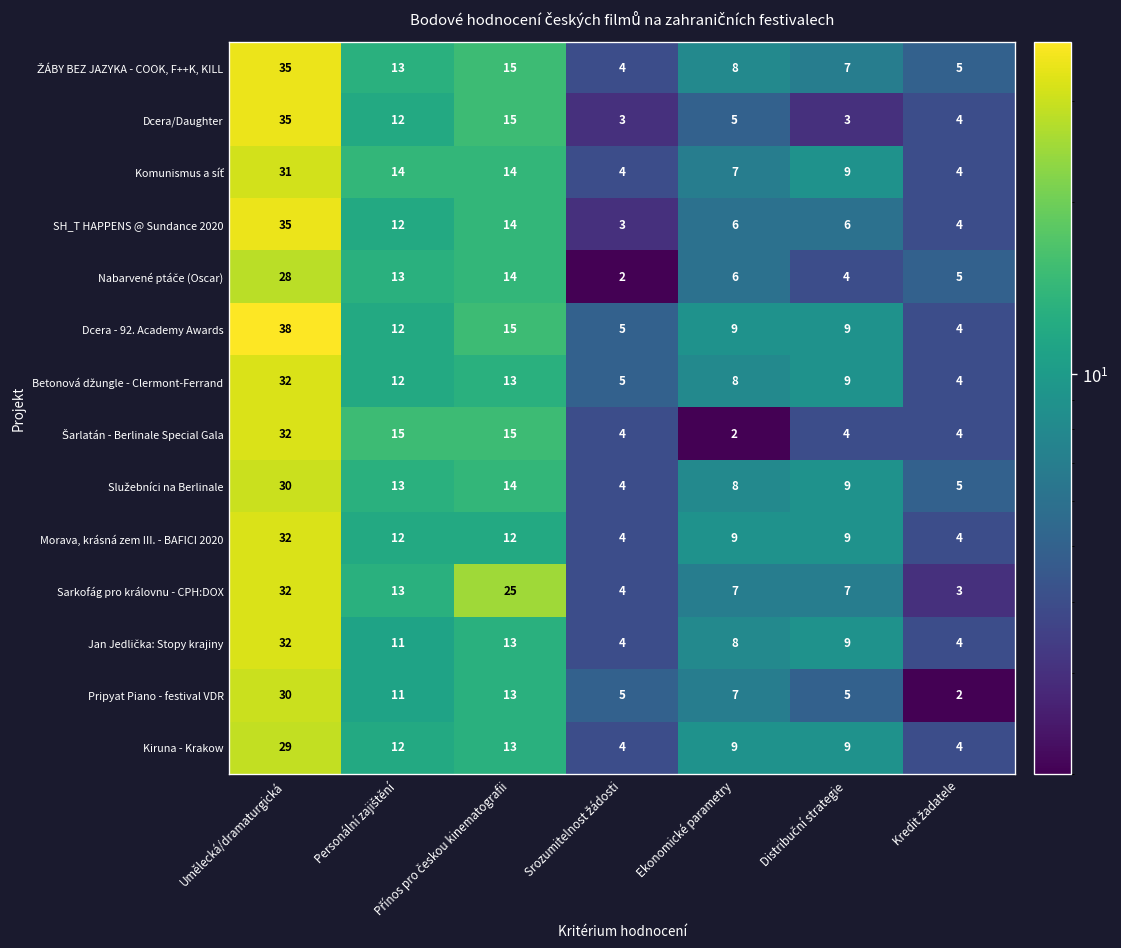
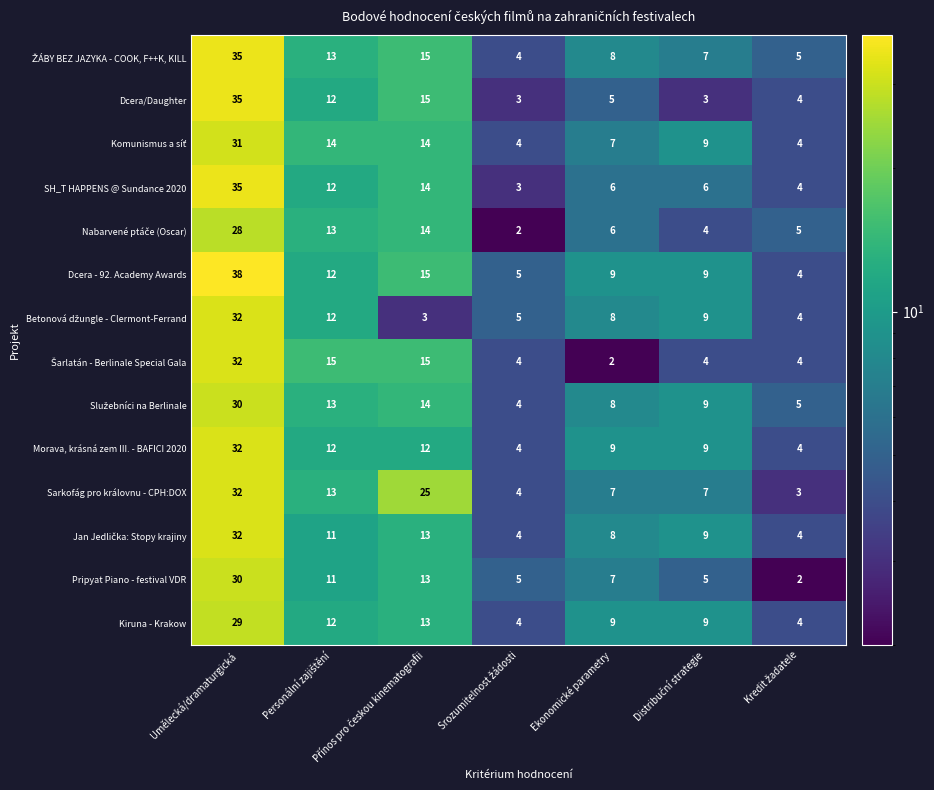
  {
    "ŽÁBY BEZ JAZYKA - COOK, F++K, KILL": {
      "Umělecká/dramaturgická": 35,
      "Personální zajištění": 13,
      "Přínos pro českou kinematografii": 15,
      "Srozumitelnost žádosti": 4,
      "Ekonomické parametry": 8,
      "Distribuční strategie": 7,
      "Kredit žadatele": 5
    },
    "Dcera/Daughter": {
      "Umělecká/dramaturgická": 35,
      "Personální zajištění": 12,
      "Přínos pro českou kinematografii": 15,
      "Srozumitelnost žádosti": 3,
      "Ekonomické parametry": 5,
      "Distribuční strategie": 3,
      "Kredit žadatele": 4
    },
    "Komunismus a síť": {
      "Umělecká/dramaturgická": 31,
      "Personální zajištění": 14,
      "Přínos pro českou kinematografii": 14,
      "Srozumitelnost žádosti": 4,
      "Ekonomické parametry": 7,
      "Distribuční strategie": 9,
      "Kredit žadatele": 4
    },
    "SH_T HAPPENS @ Sundance 2020": {
      "Umělecká/dramaturgická": 35,
      "Personální zajištění": 12,
      "Přínos pro českou kinematografii": 14,
      "Srozumitelnost žádosti": 3,
      "Ekonomické parametry": 6,
      "Distribuční strategie": 6,
      "Kredit žadatele": 4
    },
    "Nabarvené ptáče (Oscar)": {
      "Umělecká/dramaturgická": 28,
      "Personální zajištění": 13,
      "Přínos pro českou kinematografii": 14,
      "Srozumitelnost žádosti": 2,
      "Ekonomické parametry": 6,
      "Distribuční strategie": 4,
      "Kredit žadatele": 5
    },
    "Dcera - 92. Academy Awards": {
      "Umělecká/dramaturgická": 38,
      "Personální zajištění": 12,
      "Přínos pro českou kinematografii": 15,
      "Srozumitelnost žádosti": 5,
      "Ekonomické parametry": 9,
      "Distribuční strategie": 9,
      "Kredit žadatele": 4
    },
    "Betonová džungle - Clermont-Ferrand": {
      "Umělecká/dramaturgická": 32,
      "Personální zajištění": 12,
-     "Přínos pro českou kinematografii": 13,
+     "Přínos pro českou kinematografii": 3,
      "Srozumitelnost žádosti": 5,
      "Ekonomické parametry": 8,
      "Distribuční strategie": 9,
      "Kredit žadatele": 4
    },
    "Šarlatán - Berlinale Special Gala": {
      "Umělecká/dramaturgická": 32,
      "Personální zajištění": 15,
      "Přínos pro českou kinematografii": 15,
      "Srozumitelnost žádosti": 4,
      "Ekonomické parametry": 2,
      "Distribuční strategie": 4,
      "Kredit žadatele": 4
    },
    "Služebníci na Berlinale": {
      "Umělecká/dramaturgická": 30,
      "Personální zajištění": 13,
      "Přínos pro českou kinematografii": 14,
      "Srozumitelnost žádosti": 4,
      "Ekonomické parametry": 8,
      "Distribuční strategie": 9,
      "Kredit žadatele": 5
    },
    "Morava, krásná zem III. - BAFICI 2020": {
      "Umělecká/dramaturgická": 32,
      "Personální zajištění": 12,
      "Přínos pro českou kinematografii": 12,
      "Srozumitelnost žádosti": 4,
      "Ekonomické parametry": 9,
      "Distribuční strategie": 9,
      "Kredit žadatele": 4
    },
    "Sarkofág pro královnu - CPH:DOX": {
      "Umělecká/dramaturgická": 32,
      "Personální zajištění": 13,
      "Přínos pro českou kinematografii": 25,
      "Srozumitelnost žádosti": 4,
      "Ekonomické parametry": 7,
      "Distribuční strategie": 7,
      "Kredit žadatele": 3
    },
    "Jan Jedlička: Stopy krajiny": {
      "Umělecká/dramaturgická": 32,
      "Personální zajištění": 11,
      "Přínos pro českou kinematografii": 13,
      "Srozumitelnost žádosti": 4,
      "Ekonomické parametry": 8,
      "Distribuční strategie": 9,
      "Kredit žadatele": 4
    },
    "Pripyat Piano - festival VDR": {
      "Umělecká/dramaturgická": 30,
      "Personální zajištění": 11,
      "Přínos pro českou kinematografii": 13,
      "Srozumitelnost žádosti": 5,
      "Ekonomické parametry": 7,
      "Distribuční strategie": 5,
      "Kredit žadatele": 2
    },
    "Kiruna - Krakow": {
      "Umělecká/dramaturgická": 29,
      "Personální zajištění": 12,
      "Přínos pro českou kinematografii": 13,
      "Srozumitelnost žádosti": 4,
      "Ekonomické parametry": 9,
      "Distribuční strategie": 9,
      "Kredit žadatele": 4
    }
  }
